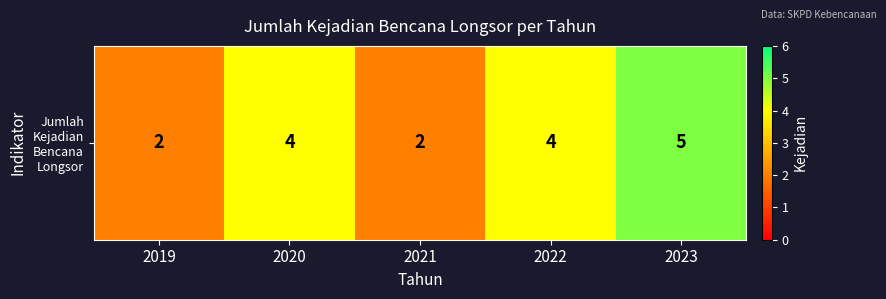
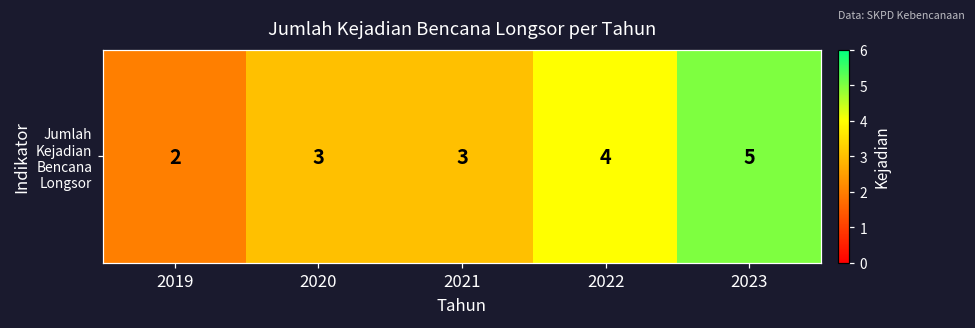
  {
    "Jumlah Kejadian Bencana Longsor": {
      "2019": 2,
-     "2020": 4,
-     "2021": 2,
+     "2020": 3,
+     "2021": 3,
      "2022": 4,
      "2023": 5
    }
  }
